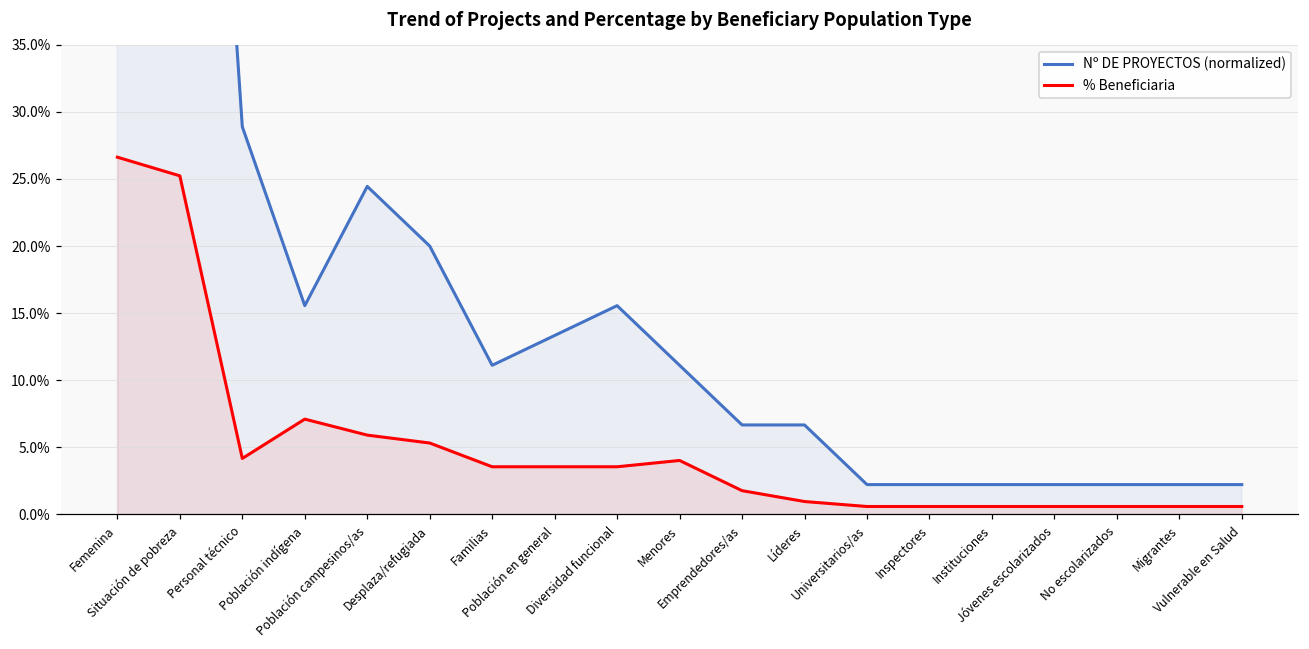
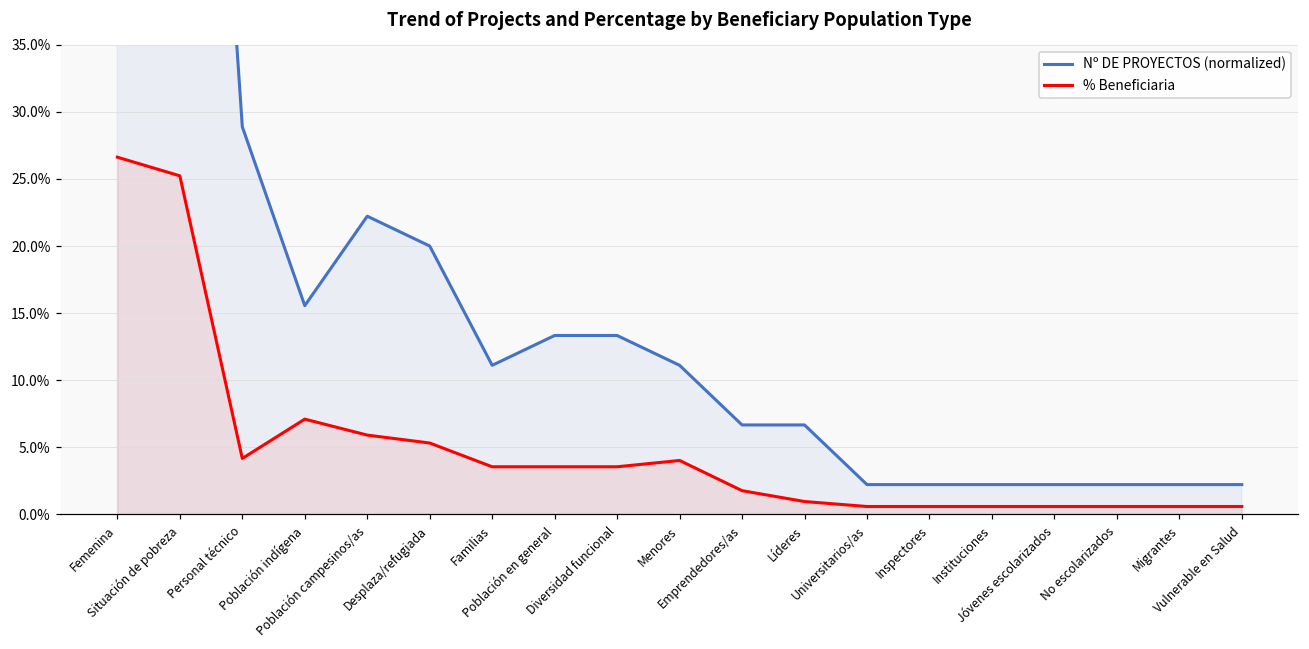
  {
    "Nº DE PROYECTOS (normalized)": {
      "Personal técnico": "28.9%",
      "Población indígena": "15.6%",
-     "Población campesinos/as": "24.4%",
+     "Población campesinos/as": "22.2%",
      "Desplaza/refugiada": "20.0%",
      "Familias": "11.1%",
      "Población en general": "13.3%",
-     "Diversidad funcional": "15.6%",
+     "Diversidad funcional": "13.3%",
      "Menores": "11.1%",
      "Emprendedores/as": "6.7%",
      "Líderes": "6.7%",
      "Universitarios/as": "2.2%",
      "Inspectores": "2.2%",
      "Instituciones": "2.2%",
      "Jóvenes escolarizados": "2.2%",
      "No escolarizados": "2.2%",
      "Migrantes": "2.2%",
      "Vulnerable en Salud": "2.2%"
    },
    "% Beneficiaria": {
      "Femenina": "26.6%",
      "Situación de pobreza": "25.2%",
      "Personal técnico": "4.2%",
      "Población indígena": "7.1%",
      "Población campesinos/as": "5.9%",
      "Desplaza/refugiada": "5.3%",
      "Familias": "3.6%",
      "Población en general": "3.6%",
      "Diversidad funcional": "3.6%",
      "Menores": "4.0%",
      "Emprendedores/as": "1.8%",
      "Líderes": "1.0%",
      "Universitarios/as": "0.6%",
      "Inspectores": "0.6%",
      "Instituciones": "0.6%",
      "Jóvenes escolarizados": "0.6%",
      "No escolarizados": "0.6%",
      "Migrantes": "0.6%",
      "Vulnerable en Salud": "0.6%"
    }
  }
